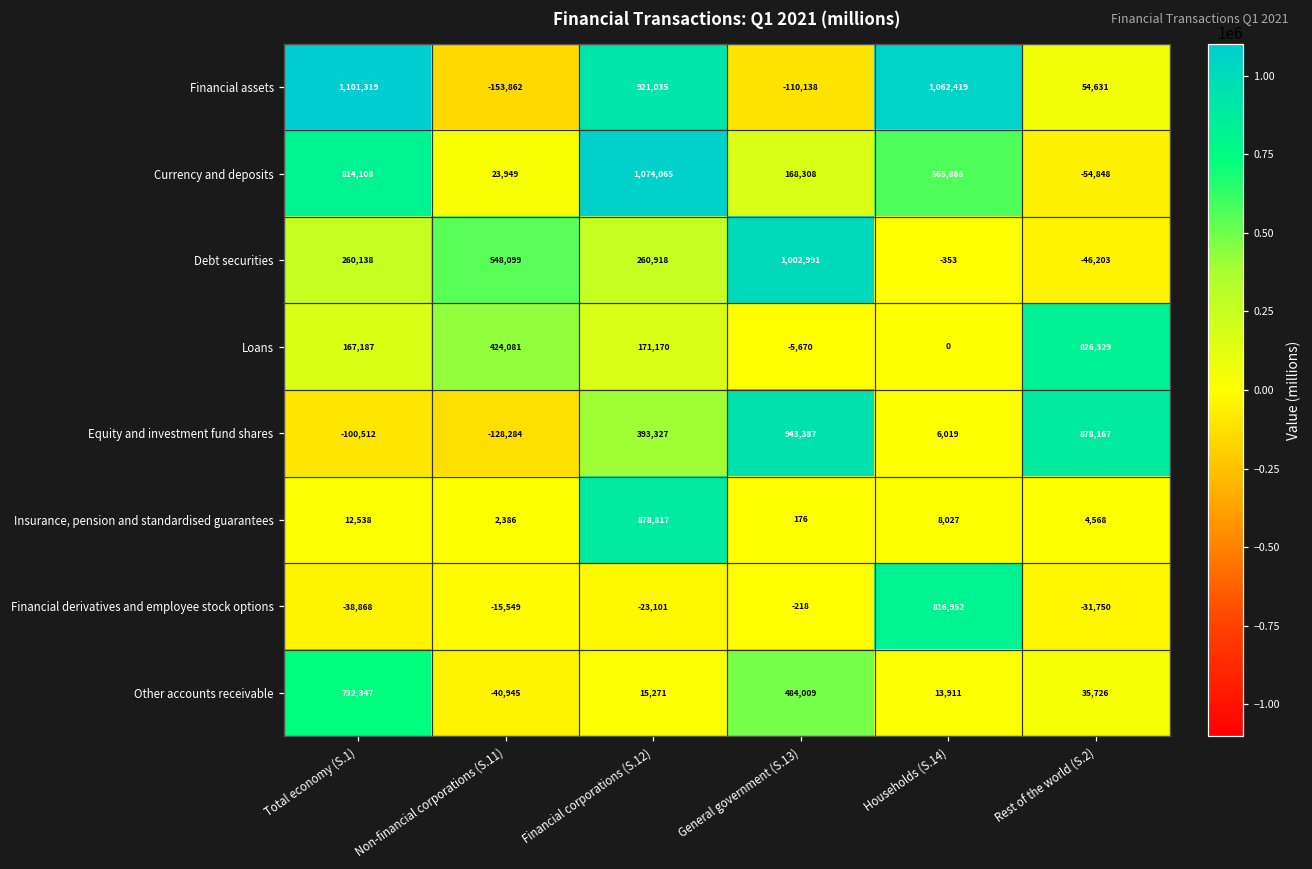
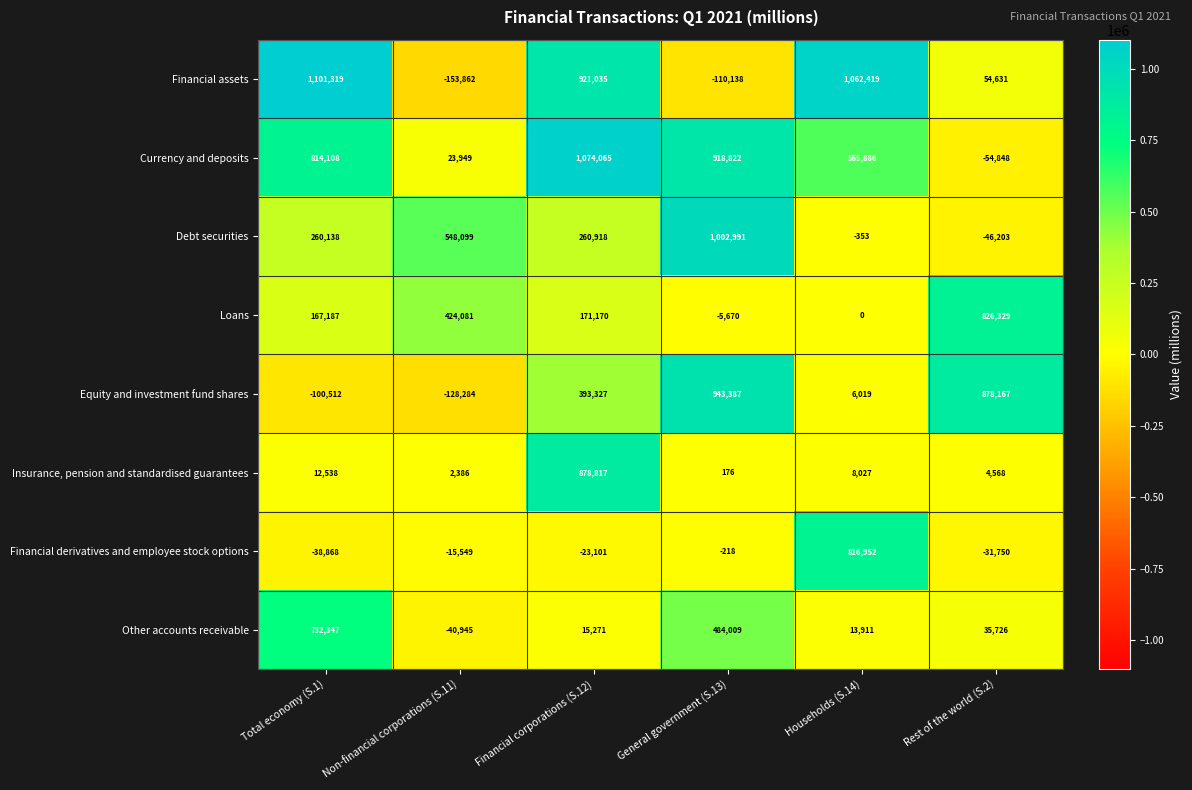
  {
    "Financial assets": {
      "Total economy (S.1)": "1,101,319",
      "Non-financial corporations (S.11)": "-153,862",
      "Financial corporations (S.12)": "921,035",
      "General government (S.13)": "-110,138",
      "Households (S.14)": "1,062,419",
      "Rest of the world (S.2)": "54,631"
    },
    "Currency and deposits": {
      "Total economy (S.1)": "814,108",
      "Non-financial corporations (S.11)": "23,949",
      "Financial corporations (S.12)": "1,074,065",
-     "General government (S.13)": "168,308",
+     "General government (S.13)": "918,822",
      "Households (S.14)": "565,886",
      "Rest of the world (S.2)": "-54,848"
    },
    "Debt securities": {
      "Total economy (S.1)": "260,138",
      "Non-financial corporations (S.11)": "548,099",
      "Financial corporations (S.12)": "260,918",
      "General government (S.13)": "1,002,991",
      "Households (S.14)": "-353",
      "Rest of the world (S.2)": "-46,203"
    },
    "Loans": {
      "Total economy (S.1)": "167,187",
      "Non-financial corporations (S.11)": "424,081",
      "Financial corporations (S.12)": "171,170",
      "General government (S.13)": "-5,670",
      "Households (S.14)": "0",
      "Rest of the world (S.2)": "826,329"
    },
    "Equity and investment fund shares": {
      "Total economy (S.1)": "-100,512",
      "Non-financial corporations (S.11)": "-128,284",
      "Financial corporations (S.12)": "393,327",
      "General government (S.13)": "943,387",
      "Households (S.14)": "6,019",
      "Rest of the world (S.2)": "878,167"
    },
    "Insurance, pension and standardised guarantees": {
      "Total economy (S.1)": "12,538",
      "Non-financial corporations (S.11)": "2,386",
      "Financial corporations (S.12)": "878,817",
      "General government (S.13)": "176",
      "Households (S.14)": "8,027",
      "Rest of the world (S.2)": "4,568"
    },
    "Financial derivatives and employee stock options": {
      "Total economy (S.1)": "-38,868",
      "Non-financial corporations (S.11)": "-15,549",
      "Financial corporations (S.12)": "-23,101",
      "General government (S.13)": "-218",
      "Households (S.14)": "816,952",
      "Rest of the world (S.2)": "-31,750"
    },
    "Other accounts receivable": {
      "Total economy (S.1)": "732,347",
      "Non-financial corporations (S.11)": "-40,945",
      "Financial corporations (S.12)": "15,271",
      "General government (S.13)": "484,009",
      "Households (S.14)": "13,911",
      "Rest of the world (S.2)": "35,726"
    }
  }
